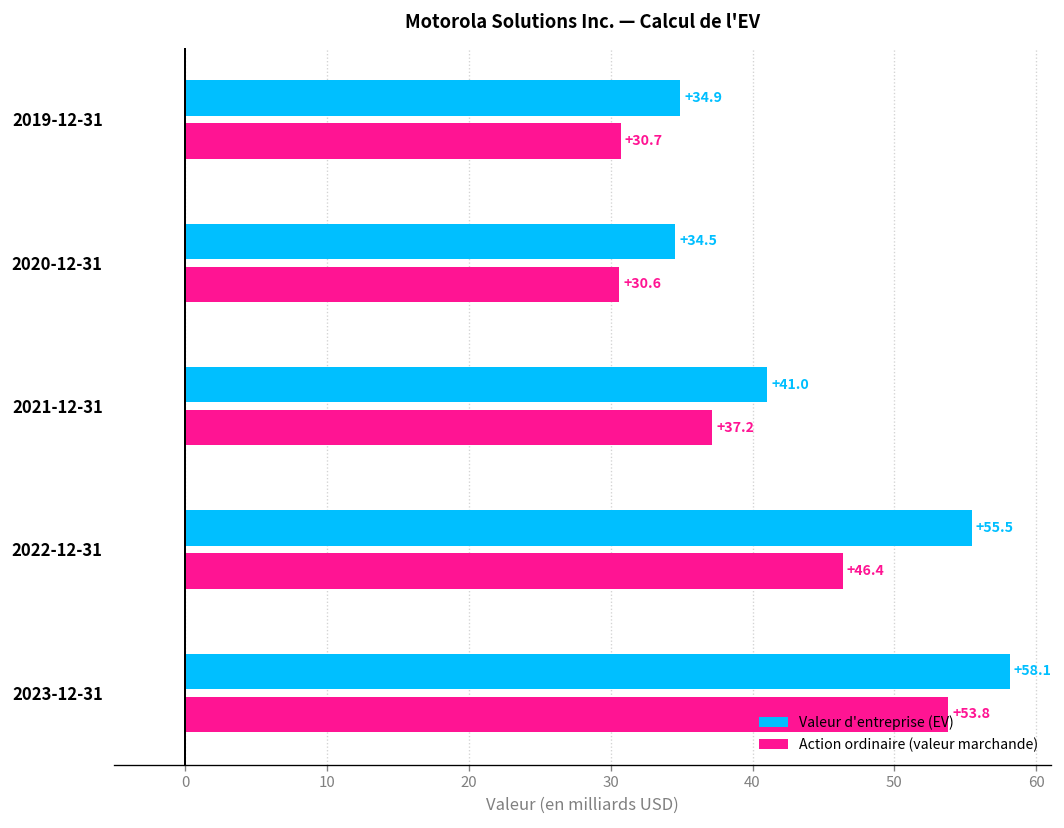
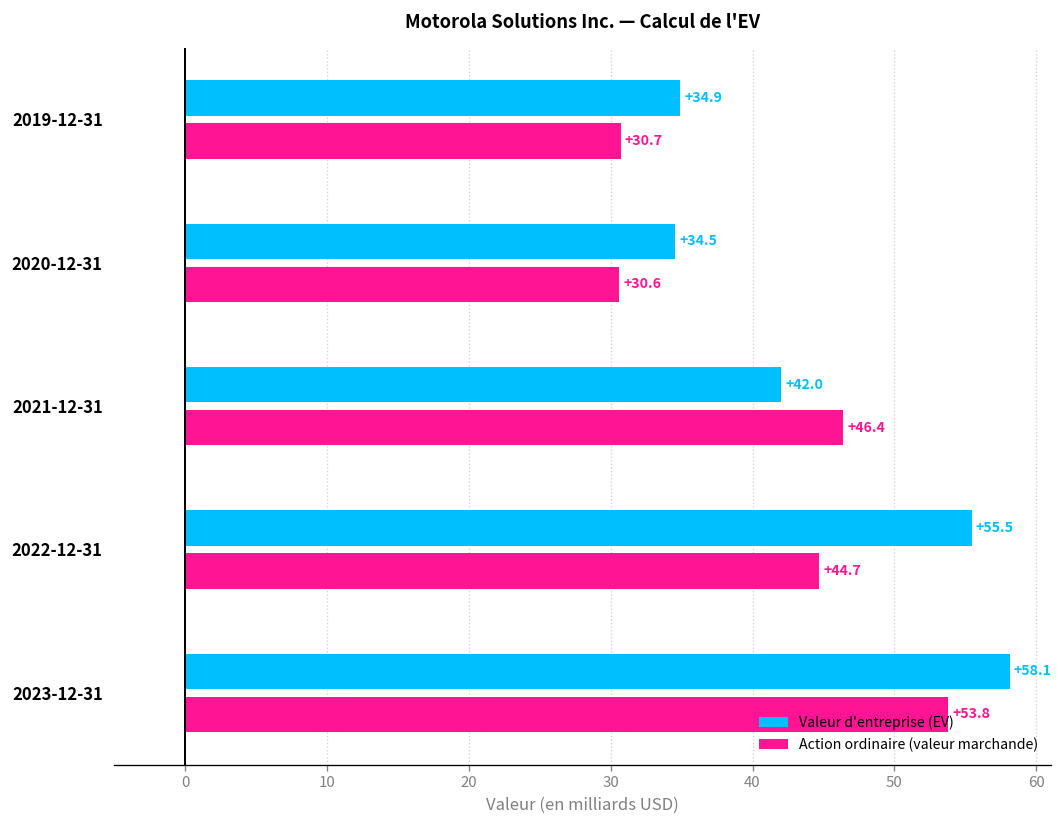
  {
    "Valeur d'entreprise (EV)": {
      "2019-12-31": "+34.9",
      "2020-12-31": "+34.5",
-     "2021-12-31": "+41.0",
+     "2021-12-31": "+42.0",
      "2022-12-31": "+55.5",
      "2023-12-31": "+58.1"
    },
    "Action ordinaire (valeur marchande)": {
      "2019-12-31": "+30.7",
      "2020-12-31": "+30.6",
-     "2021-12-31": "+37.2",
-     "2022-12-31": "+46.4",
+     "2021-12-31": "+46.4",
+     "2022-12-31": "+44.7",
      "2023-12-31": "+53.8"
    }
  }
